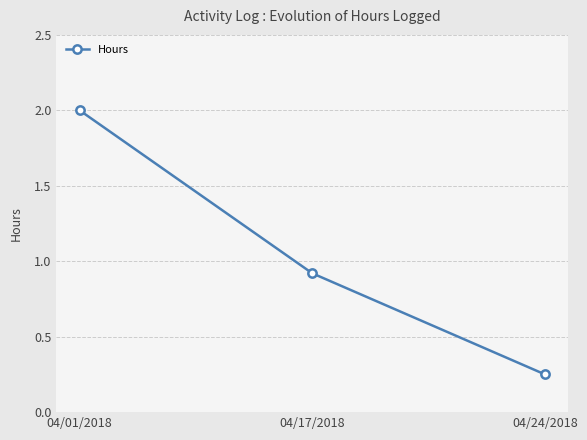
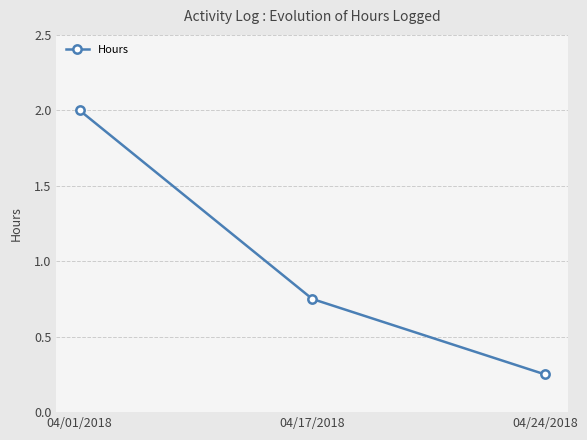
  {
    "04/01/2018": 2.00,
-   "04/17/2018": 0.92,
+   "04/17/2018": 0.75,
    "04/24/2018": 0.25
  }
